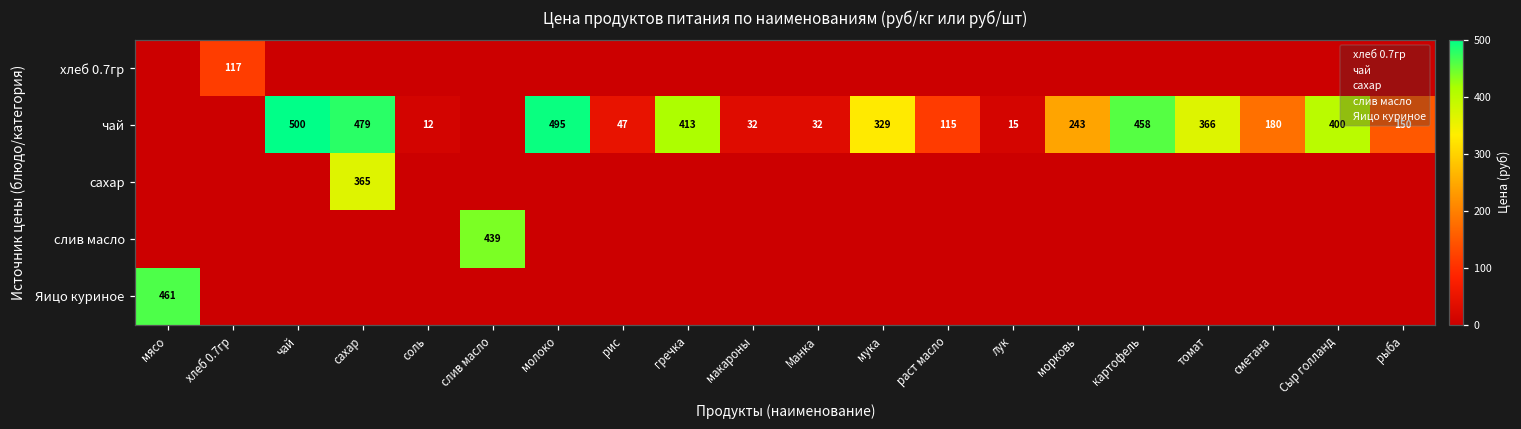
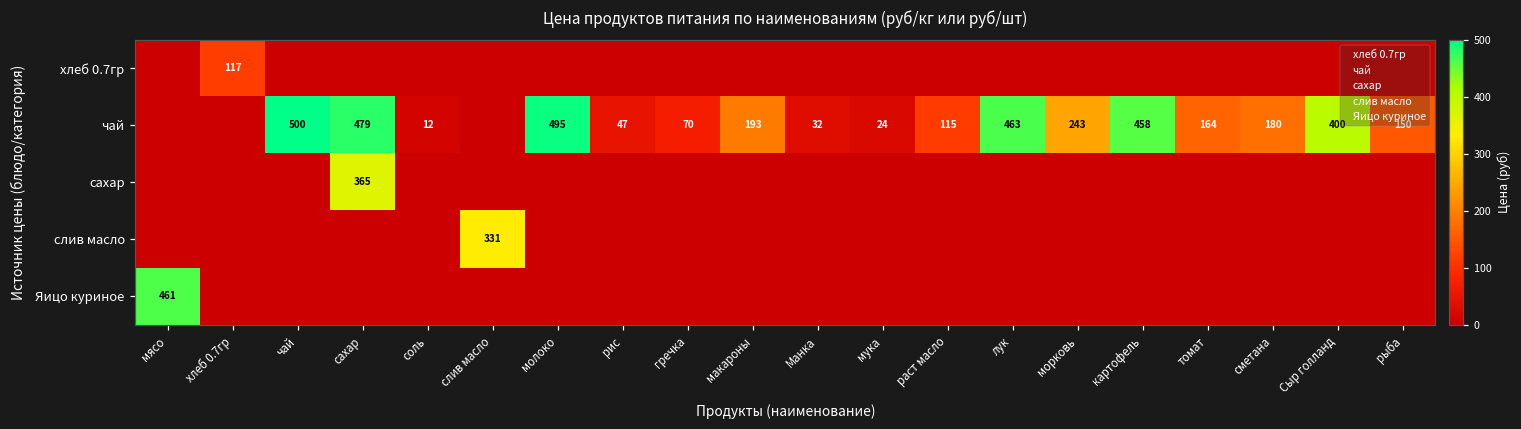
  {
    "хлеб 0.7гр": {
      "хлеб 0.7гр": 117
    },
    "чай": {
      "чай": 500,
      "сахар": 479,
      "соль": 12,
      "молоко": 495,
      "рис": 47,
-     "гречка": 413,
-     "макароны": 32,
+     "гречка": 70,
+     "макароны": 193,
      "Манка": 32,
-     "мука": 329,
+     "мука": 24,
      "раст масло": 115,
-     "лук": 15,
+     "лук": 463,
      "морковь": 243,
      "картофель": 458,
-     "томат": 366,
+     "томат": 164,
      "сметана": 180
    },
    "сахар": {
      "сахар": 365
    },
    "слив масло": {
-     "слив масло": 439
+     "слив масло": 331
    },
    "Яицо куриное": {
      "мясо": 461
    }
  }
